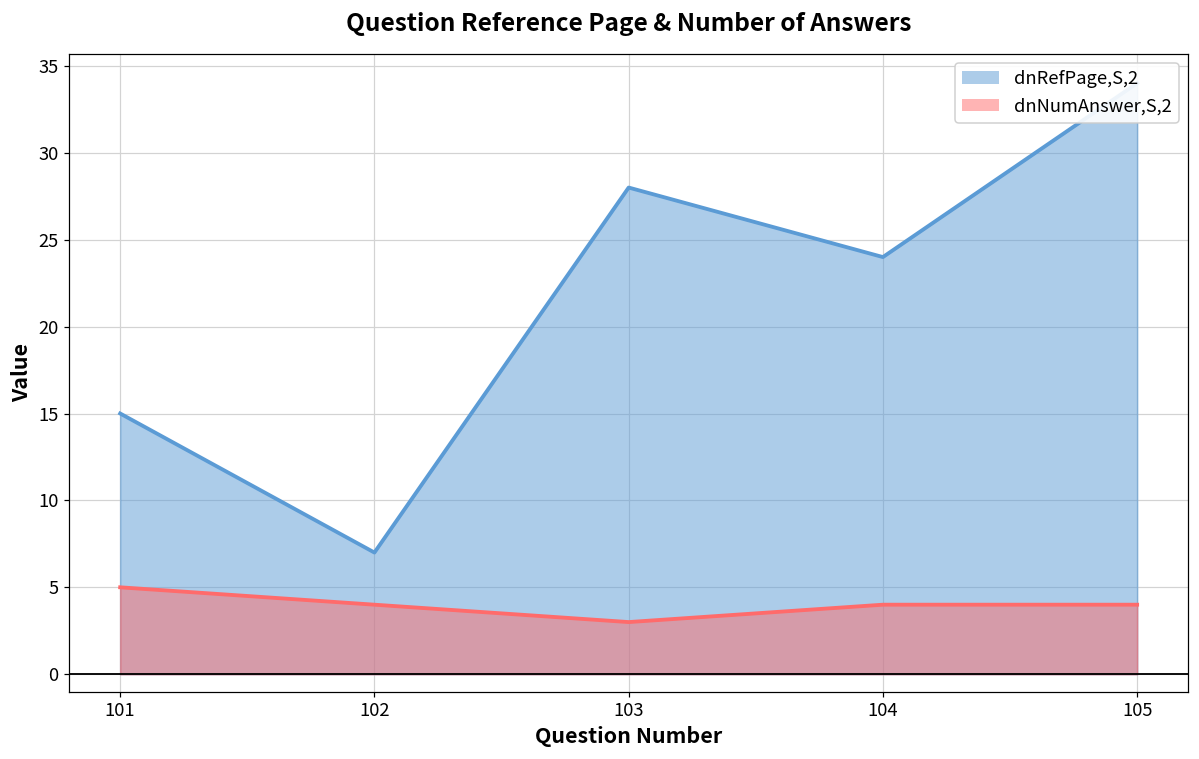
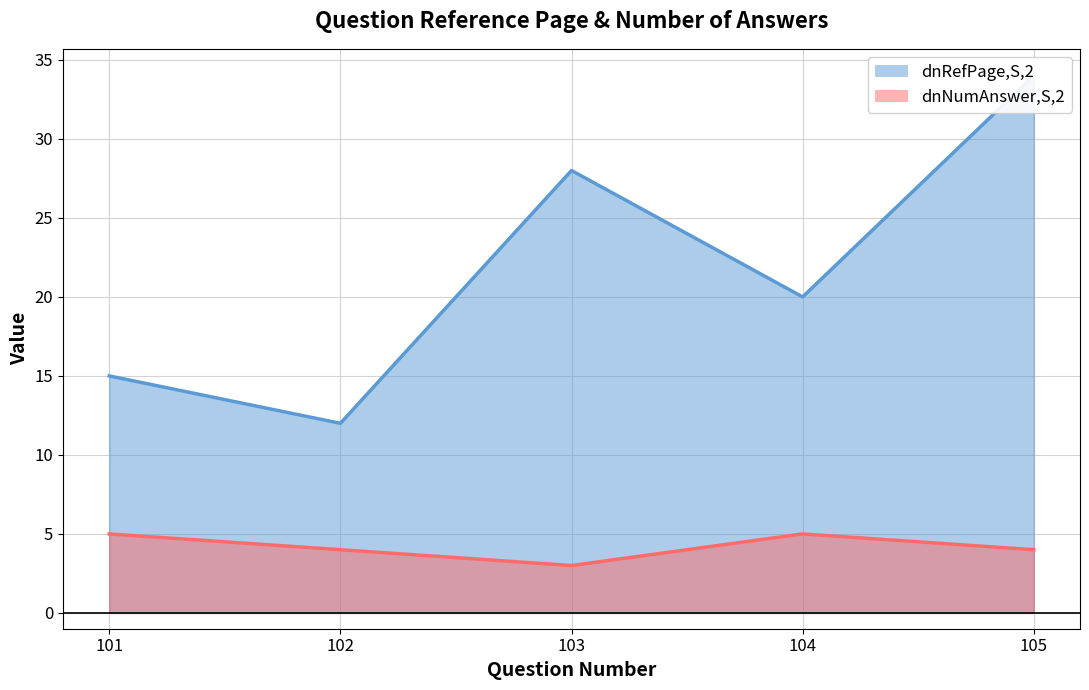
  {
    "dnRefPage,S,2": {
      "101": 15,
-     "102": 7,
+     "102": 12,
      "103": 28,
-     "104": 24
+     "104": 20
    },
    "dnNumAnswer,S,2": {
      "101": 5,
      "102": 4,
      "103": 3,
-     "104": 4,
+     "104": 5,
      "105": 4
    }
  }
